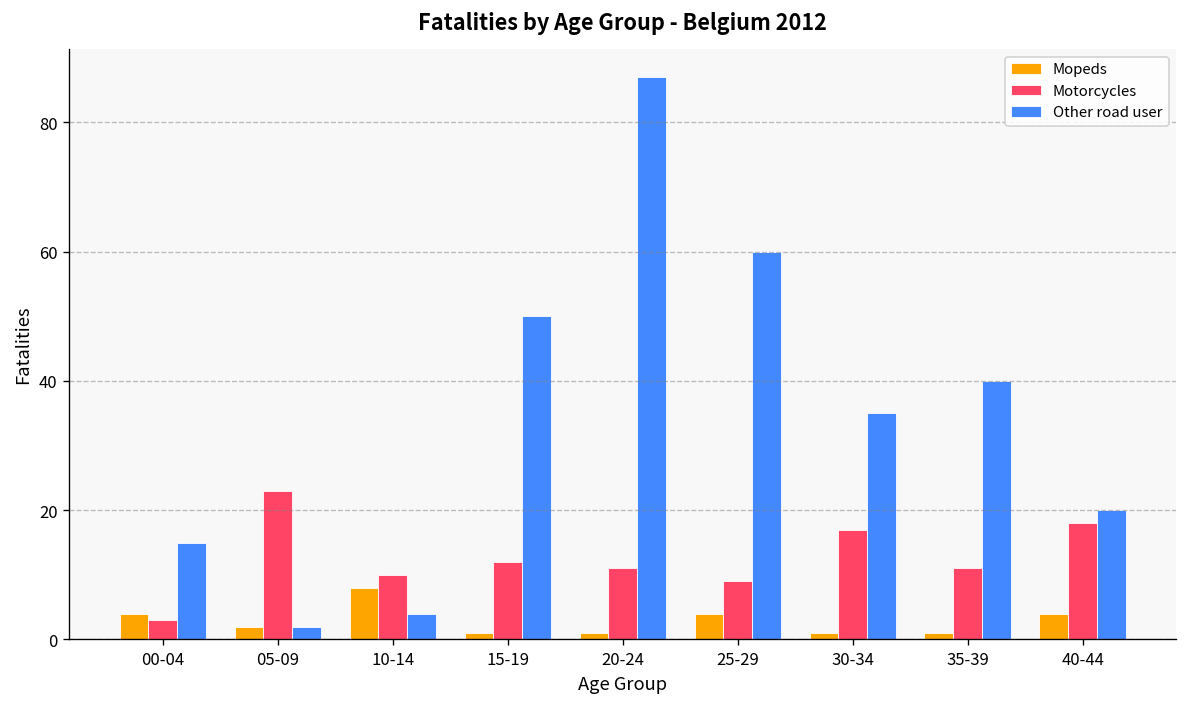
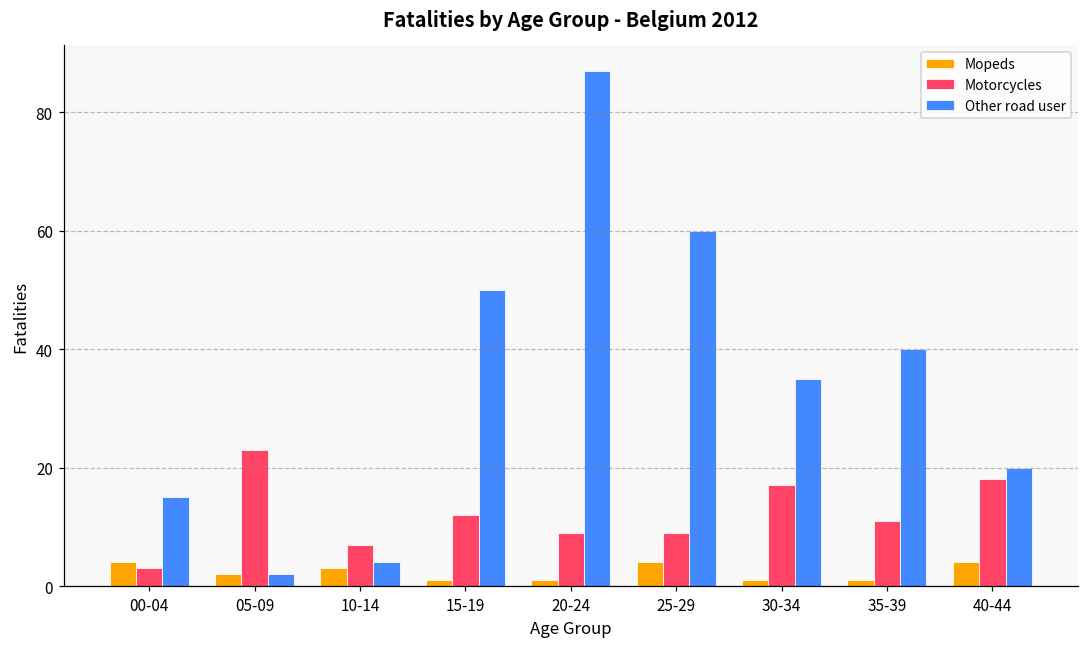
  {
    "Mopeds": {
      "00-04": 4,
      "05-09": 2,
-     "10-14": 8,
+     "10-14": 3,
      "15-19": 1,
      "20-24": 1,
      "25-29": 4,
      "30-34": 1,
      "35-39": 1,
      "40-44": 4
    },
    "Motorcycles": {
      "00-04": 3,
      "05-09": 23,
-     "10-14": 10,
+     "10-14": 7,
      "15-19": 12,
-     "20-24": 11,
+     "20-24": 9,
      "25-29": 9,
      "30-34": 17,
      "35-39": 11,
      "40-44": 18
    },
    "Other road user": {
      "00-04": 15,
      "05-09": 2,
      "10-14": 4,
      "15-19": 50,
      "20-24": 87,
      "25-29": 60,
      "30-34": 35,
      "35-39": 40,
      "40-44": 20
    }
  }
